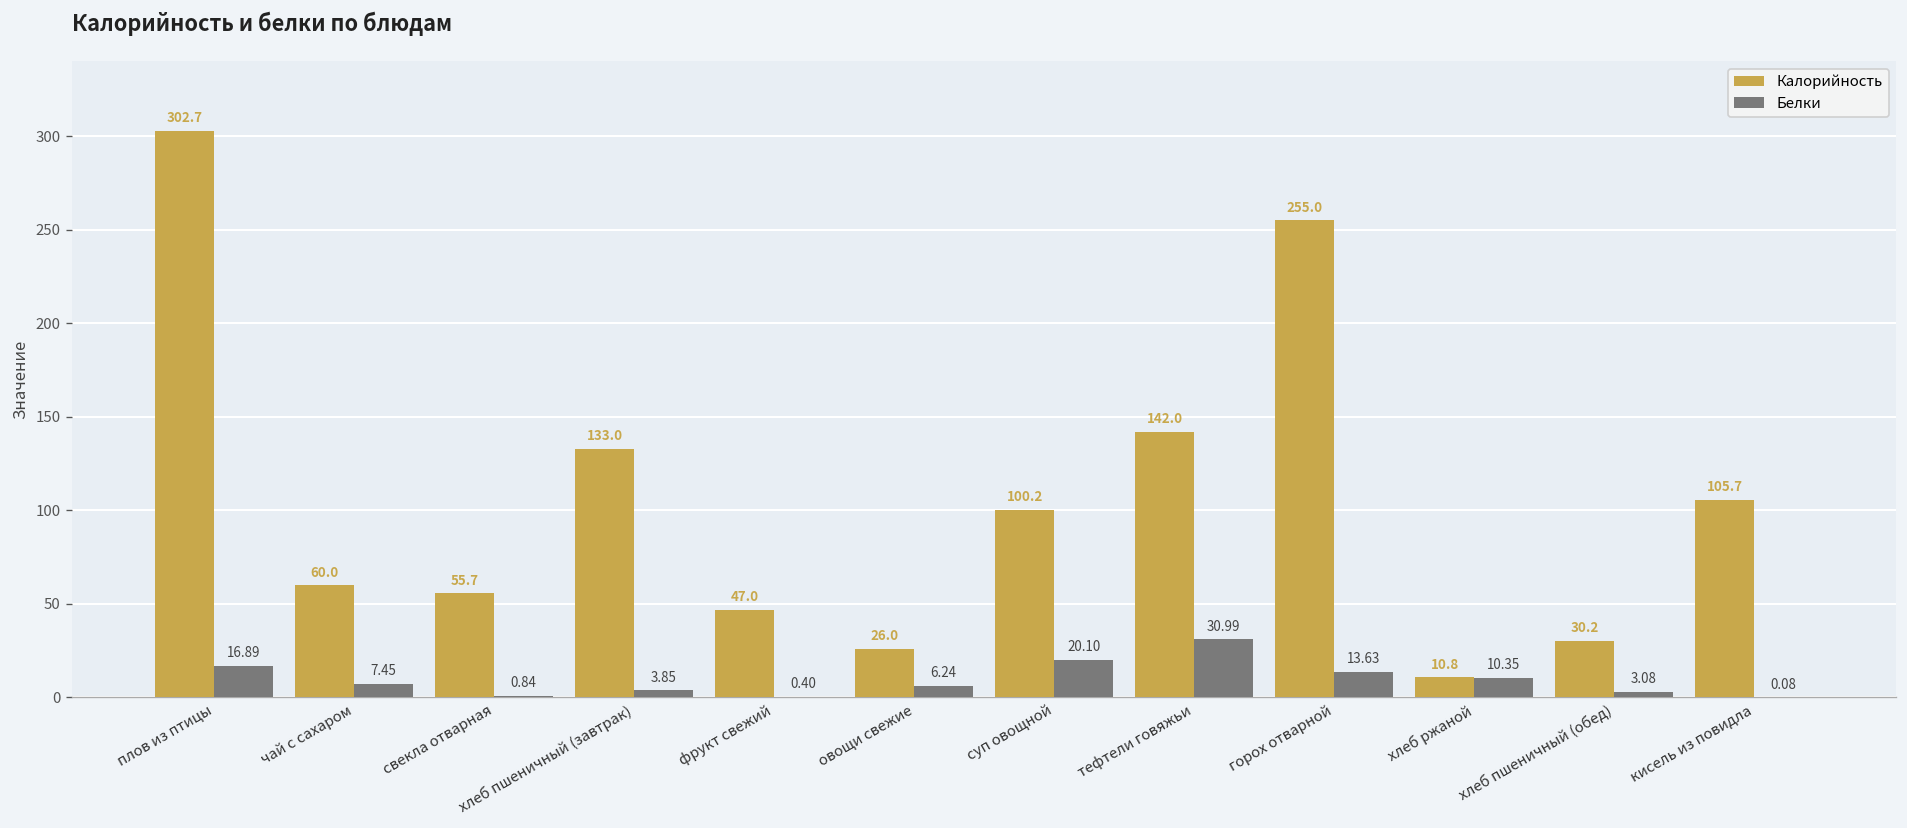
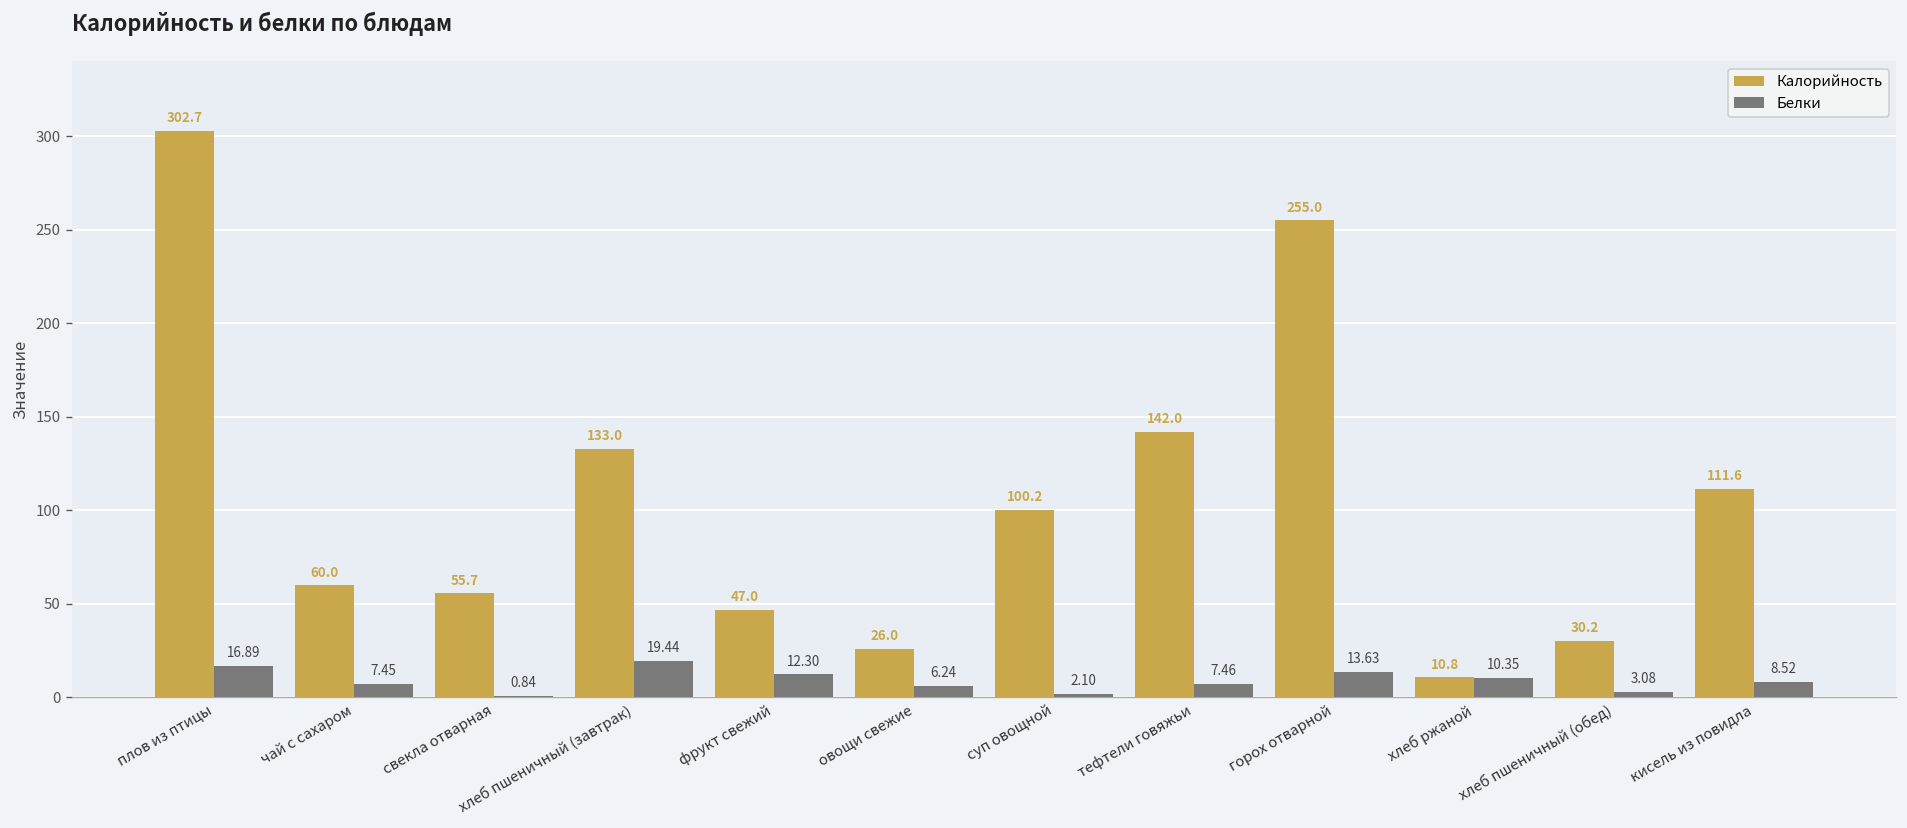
  {
    "Калорийность": {
      "плов из птицы": 302.7,
      "чай с сахаром": 60.0,
      "свекла отварная": 55.7,
      "хлеб пшеничный (завтрак)": 133.0,
      "фрукт свежий": 47.0,
      "овощи свежие": 26.0,
      "суп овощной": 100.2,
      "тефтели говяжьи": 142.0,
      "горох отварной": 255.0,
      "хлеб ржаной": 10.8,
      "хлеб пшеничный (обед)": 30.2,
-     "кисель из повидла": 105.7
+     "кисель из повидла": 111.6
    },
    "Белки": {
      "плов из птицы": 16.89,
      "чай с сахаром": 7.45,
      "свекла отварная": 0.84,
-     "хлеб пшеничный (завтрак)": 3.85,
-     "фрукт свежий": 0.40,
+     "хлеб пшеничный (завтрак)": 19.44,
+     "фрукт свежий": 12.30,
      "овощи свежие": 6.24,
-     "суп овощной": 20.10,
-     "тефтели говяжьи": 30.99,
+     "суп овощной": 2.10,
+     "тефтели говяжьи": 7.46,
      "горох отварной": 13.63,
      "хлеб ржаной": 10.35,
      "хлеб пшеничный (обед)": 3.08,
-     "кисель из повидла": 0.08
+     "кисель из повидла": 8.52
    }
  }
